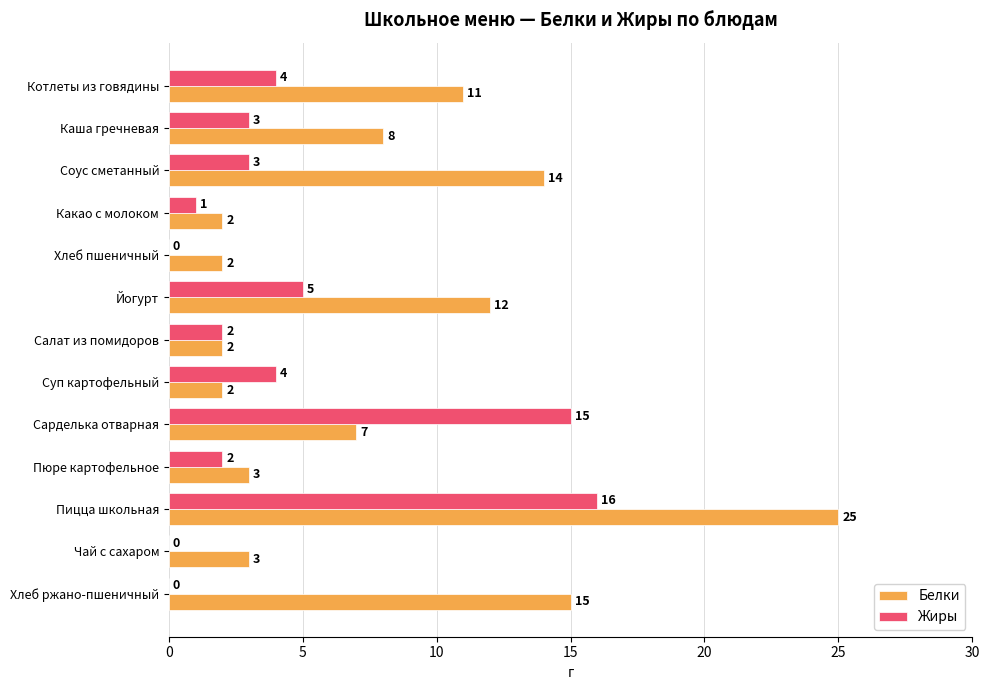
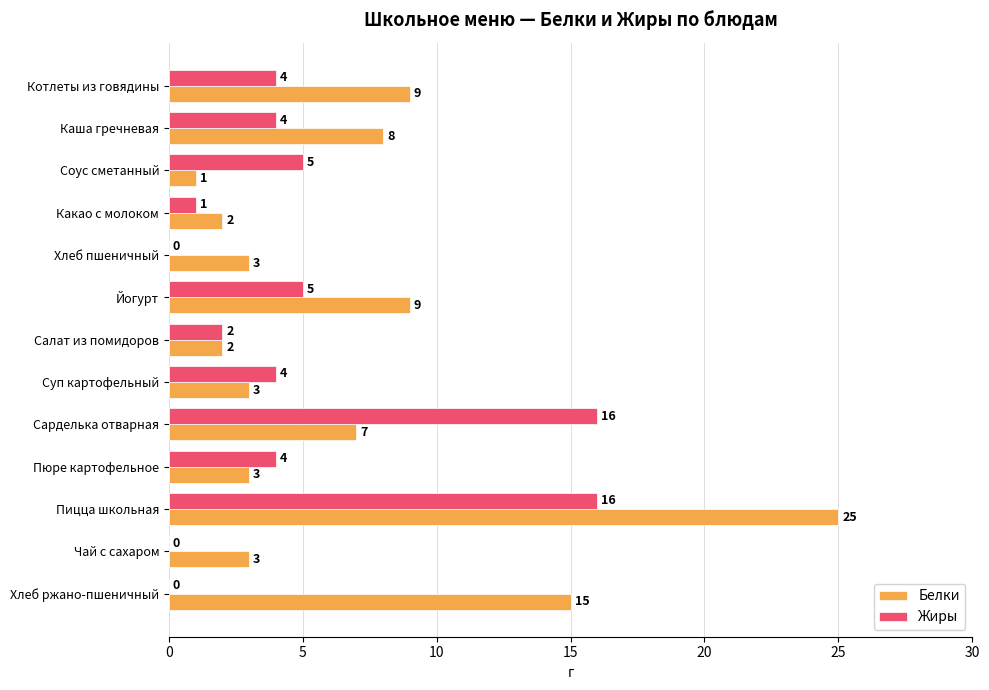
  {
    "Белки": {
-     "Котлеты из говядины": 11,
+     "Котлеты из говядины": 9,
      "Каша гречневая": 8,
-     "Соус сметанный": 14,
+     "Соус сметанный": 1,
      "Какао с молоком": 2,
-     "Хлеб пшеничный": 2,
-     "Йогурт": 12,
+     "Хлеб пшеничный": 3,
+     "Йогурт": 9,
      "Салат из помидоров": 2,
-     "Суп картофельный": 2,
+     "Суп картофельный": 3,
      "Сарделька отварная": 7,
      "Пюре картофельное": 3,
      "Пицца школьная": 25,
      "Чай с сахаром": 3,
      "Хлеб ржано-пшеничный": 15
    },
    "Жиры": {
      "Котлеты из говядины": 4,
-     "Каша гречневая": 3,
-     "Соус сметанный": 3,
+     "Каша гречневая": 4,
+     "Соус сметанный": 5,
      "Какао с молоком": 1,
      "Хлеб пшеничный": 0,
      "Йогурт": 5,
      "Салат из помидоров": 2,
      "Суп картофельный": 4,
-     "Сарделька отварная": 15,
-     "Пюре картофельное": 2,
+     "Сарделька отварная": 16,
+     "Пюре картофельное": 4,
      "Пицца школьная": 16,
      "Чай с сахаром": 0,
      "Хлеб ржано-пшеничный": 0
    }
  }
